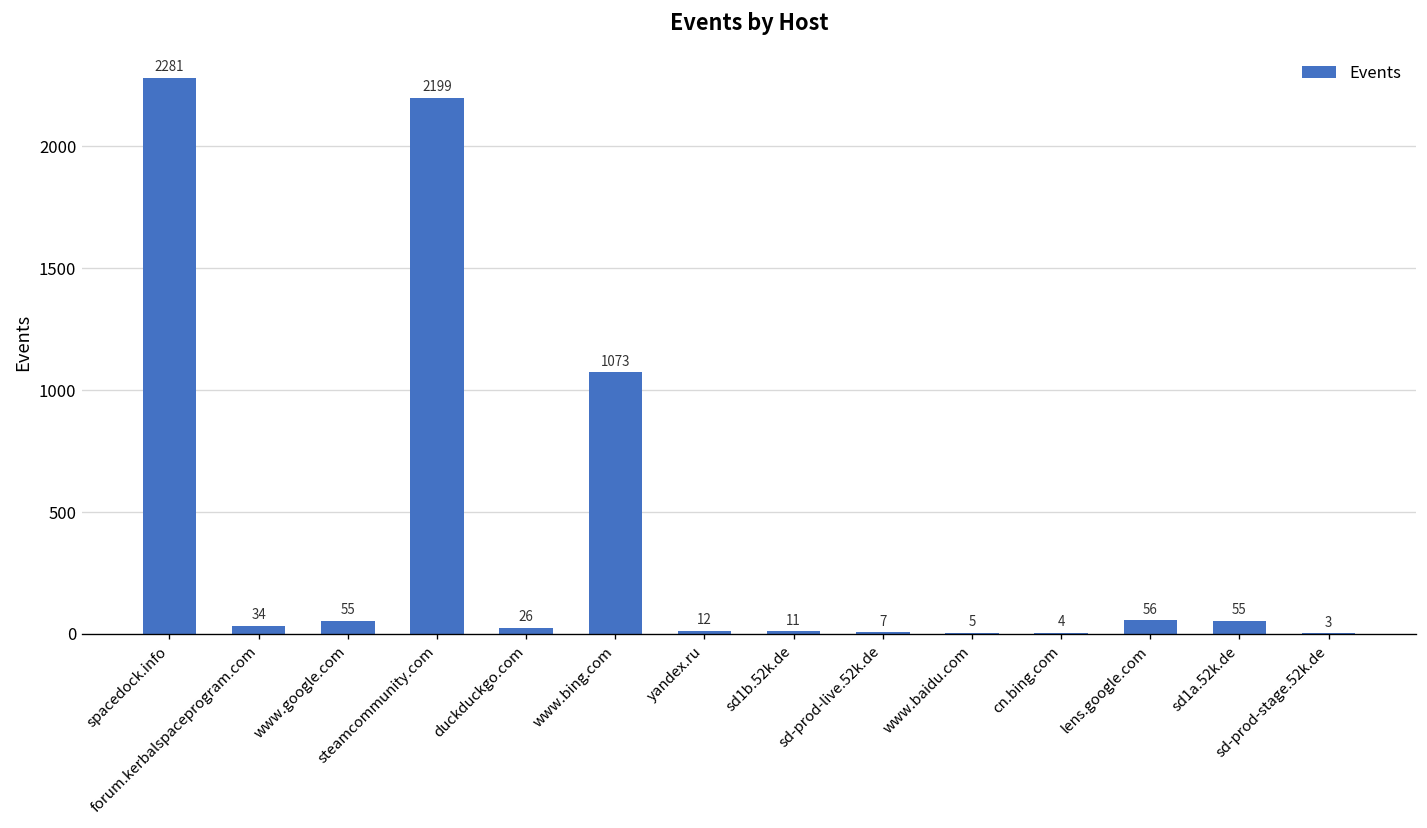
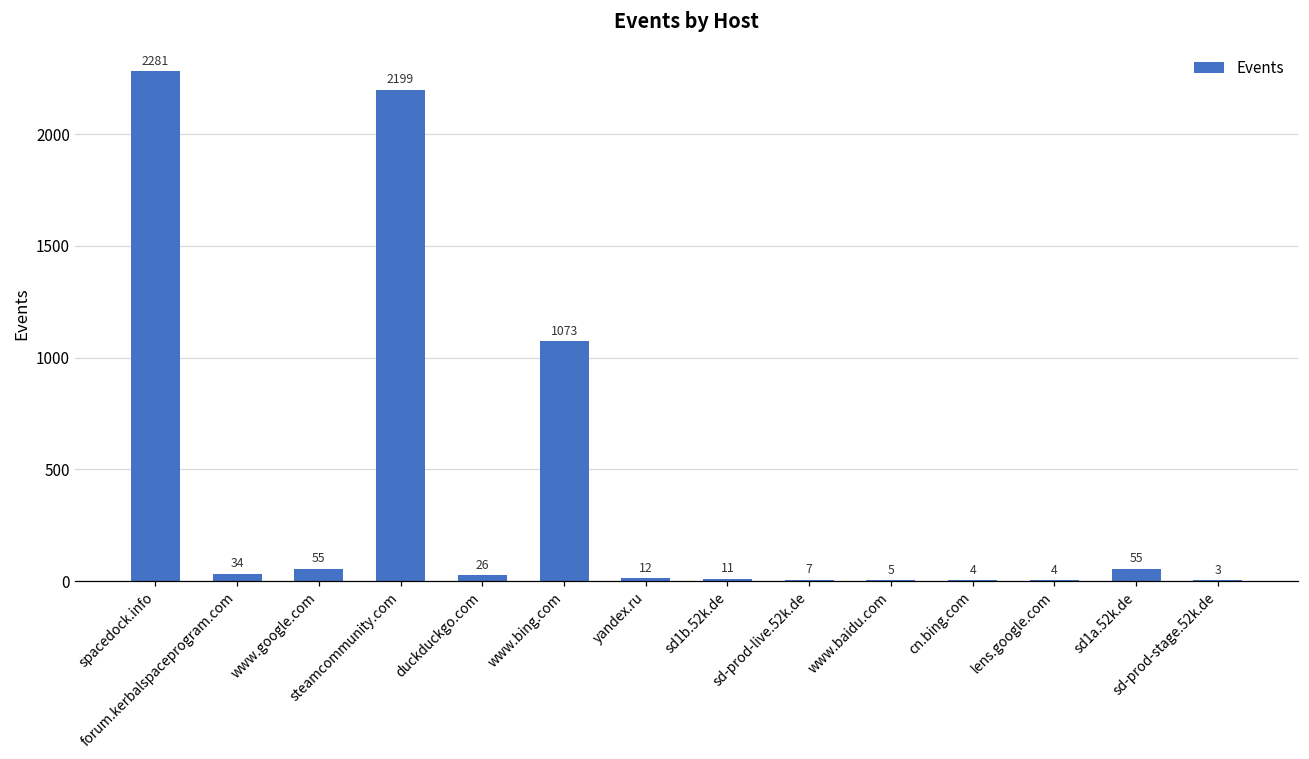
  {
    "spacedock.info": 2281,
    "forum.kerbalspaceprogram.com": 34,
    "www.google.com": 55,
    "steamcommunity.com": 2199,
    "duckduckgo.com": 26,
    "www.bing.com": 1073,
    "yandex.ru": 12,
    "sd1b.52k.de": 11,
    "sd-prod-live.52k.de": 7,
    "www.baidu.com": 5,
    "cn.bing.com": 4,
-   "lens.google.com": 56,
+   "lens.google.com": 4,
    "sd1a.52k.de": 55,
    "sd-prod-stage.52k.de": 3
  }
